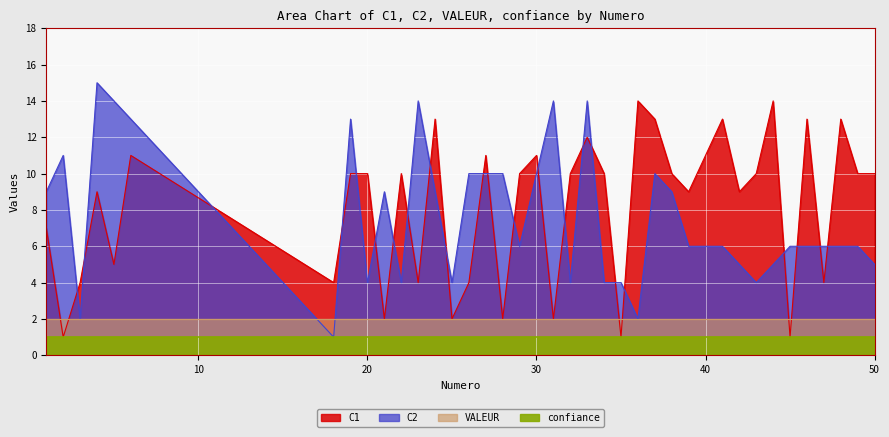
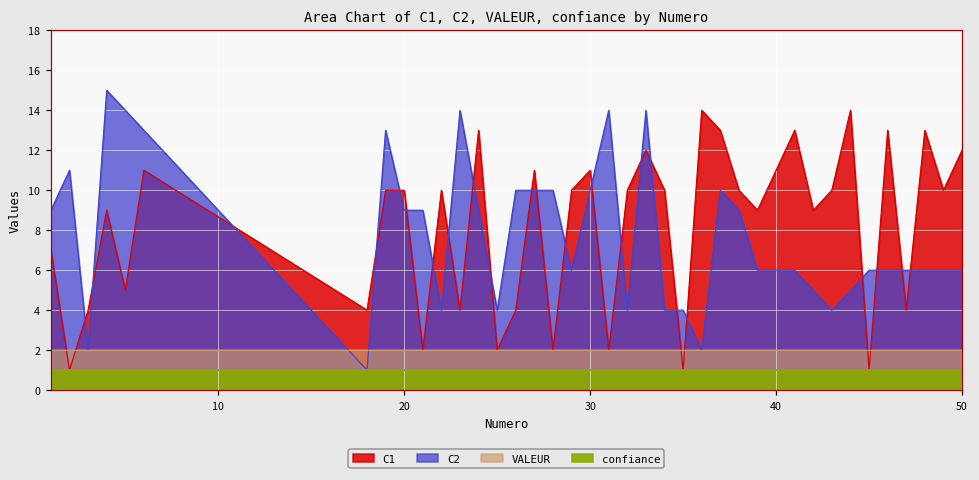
  {
    "C1": {
      "20": 10,
      "30": 11,
      "40": 11,
-     "50": 10
+     "50": 12
    },
    "C2": {
-     "20": 4,
+     "20": 9,
      "30": 10,
      "40": 6,
-     "50": 5
+     "50": 6
    },
    "VALEUR": {
      "20": 2,
      "30": 2,
      "40": 2,
      "50": 2
    },
    "confiance": {
      "20": 1,
      "30": 1,
      "40": 1,
      "50": 1
    }
  }
